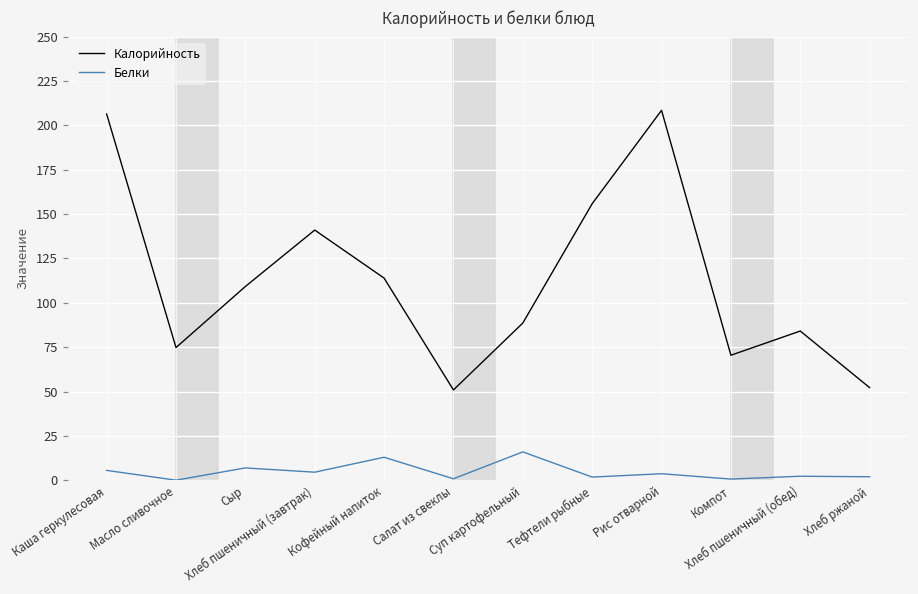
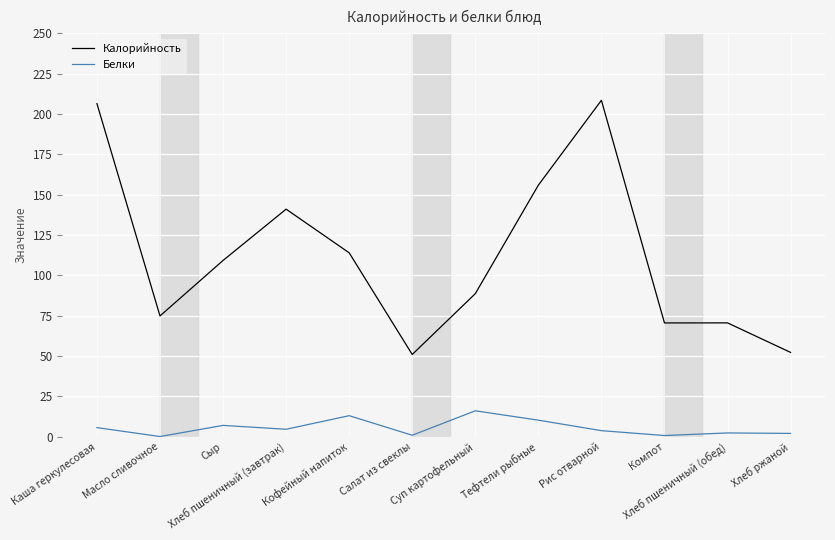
  {
    "Калорийность": {
      "Каша геркулесовая": 206,
      "Масло сливочное": 75,
      "Сыр": 109,
      "Хлеб пшеничный (завтрак)": 141,
      "Кофейный напиток": 114,
      "Салат из свеклы": 51,
      "Суп картофельный": 89,
      "Тефтели рыбные": 156,
      "Рис отварной": 208,
      "Компот": 70,
-     "Хлеб пшеничный (обед)": 84,
+     "Хлеб пшеничный (обед)": 71,
      "Хлеб ржаной": 52
    },
    "Белки": {
      "Каша геркулесовая": 6,
      "Масло сливочное": 0,
      "Сыр": 7,
      "Хлеб пшеничный (завтрак)": 5,
      "Кофейный напиток": 13,
      "Салат из свеклы": 1,
      "Суп картофельный": 16,
-     "Тефтели рыбные": 2,
+     "Тефтели рыбные": 10,
      "Рис отварной": 4,
      "Компот": 1,
      "Хлеб пшеничный (обед)": 2,
      "Хлеб ржаной": 2
    }
  }
